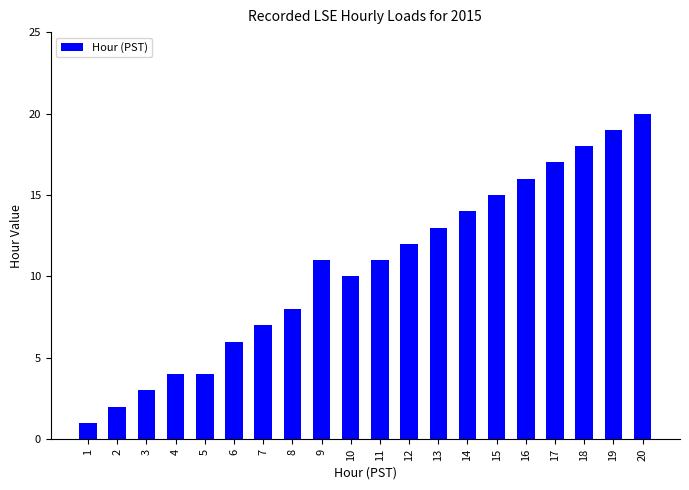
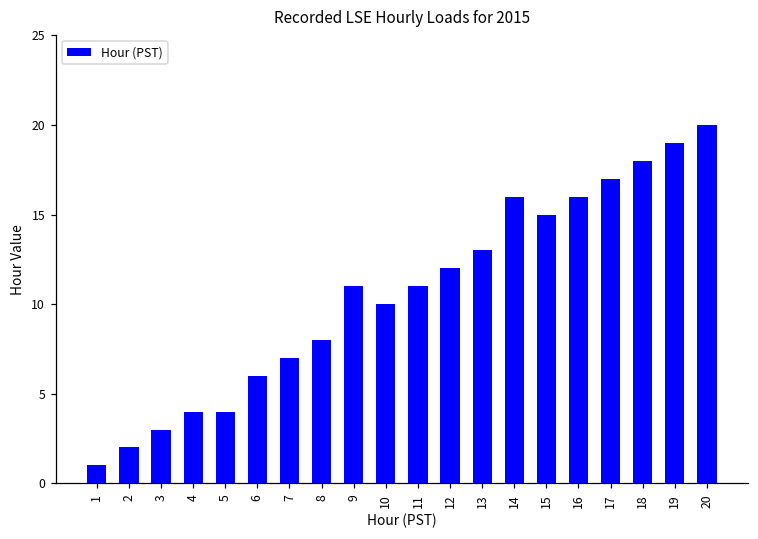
  {
    "1": 1,
    "2": 2,
    "3": 3,
    "4": 4,
    "5": 4,
    "6": 6,
    "7": 7,
    "8": 8,
    "9": 11,
    "10": 10,
    "11": 11,
    "12": 12,
    "13": 13,
-   "14": 14,
+   "14": 16,
    "15": 15,
    "16": 16,
    "17": 17,
    "18": 18,
    "19": 19,
    "20": 20
  }
